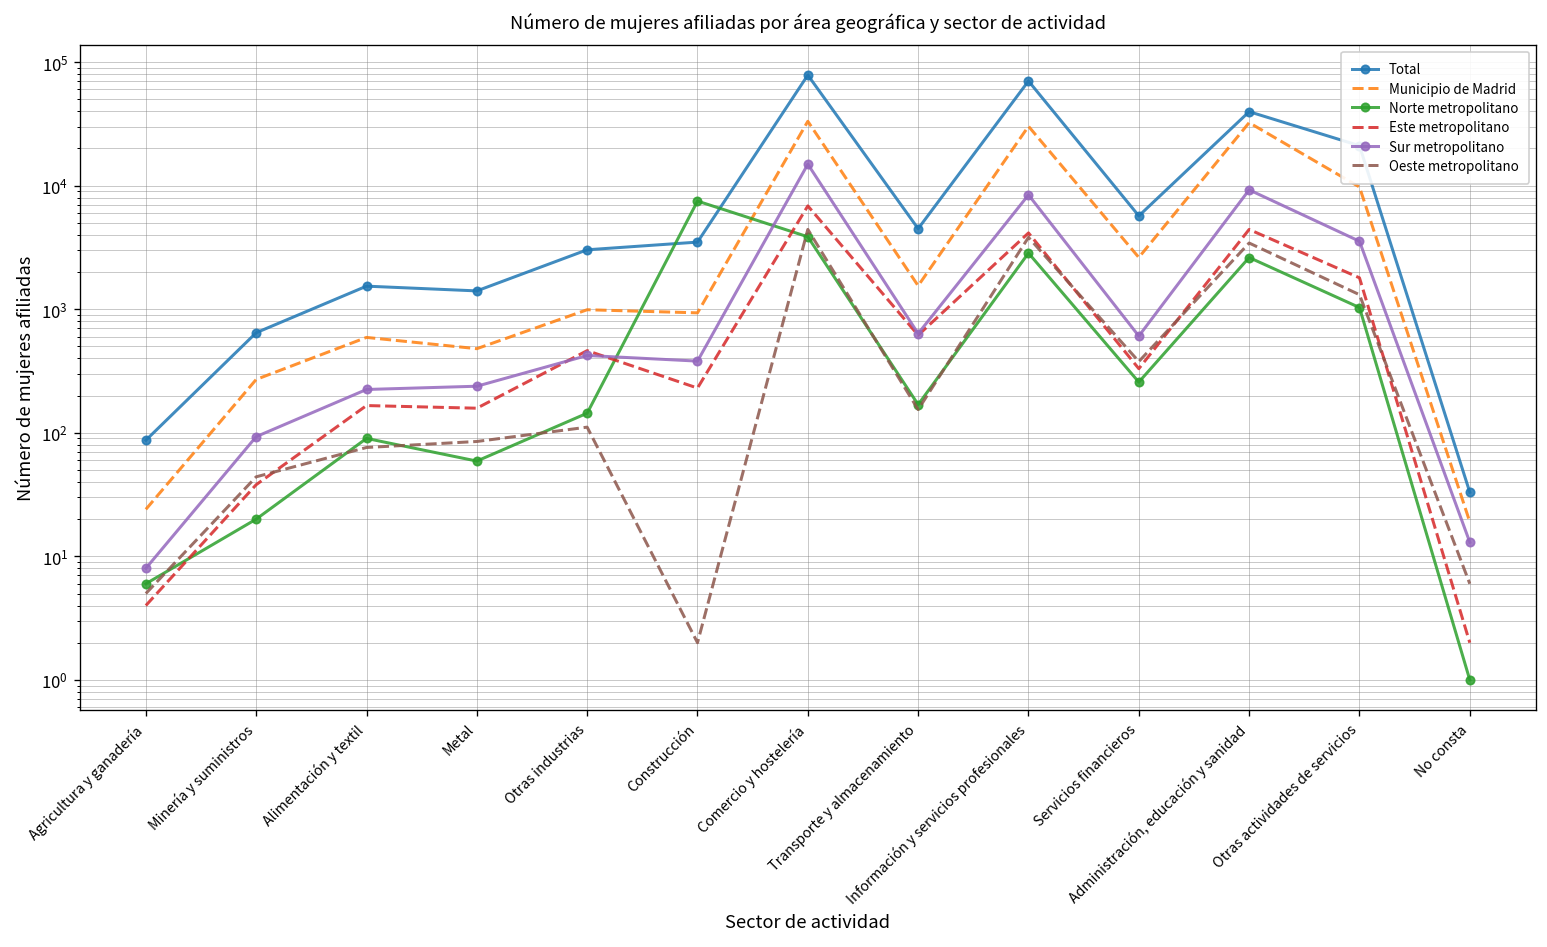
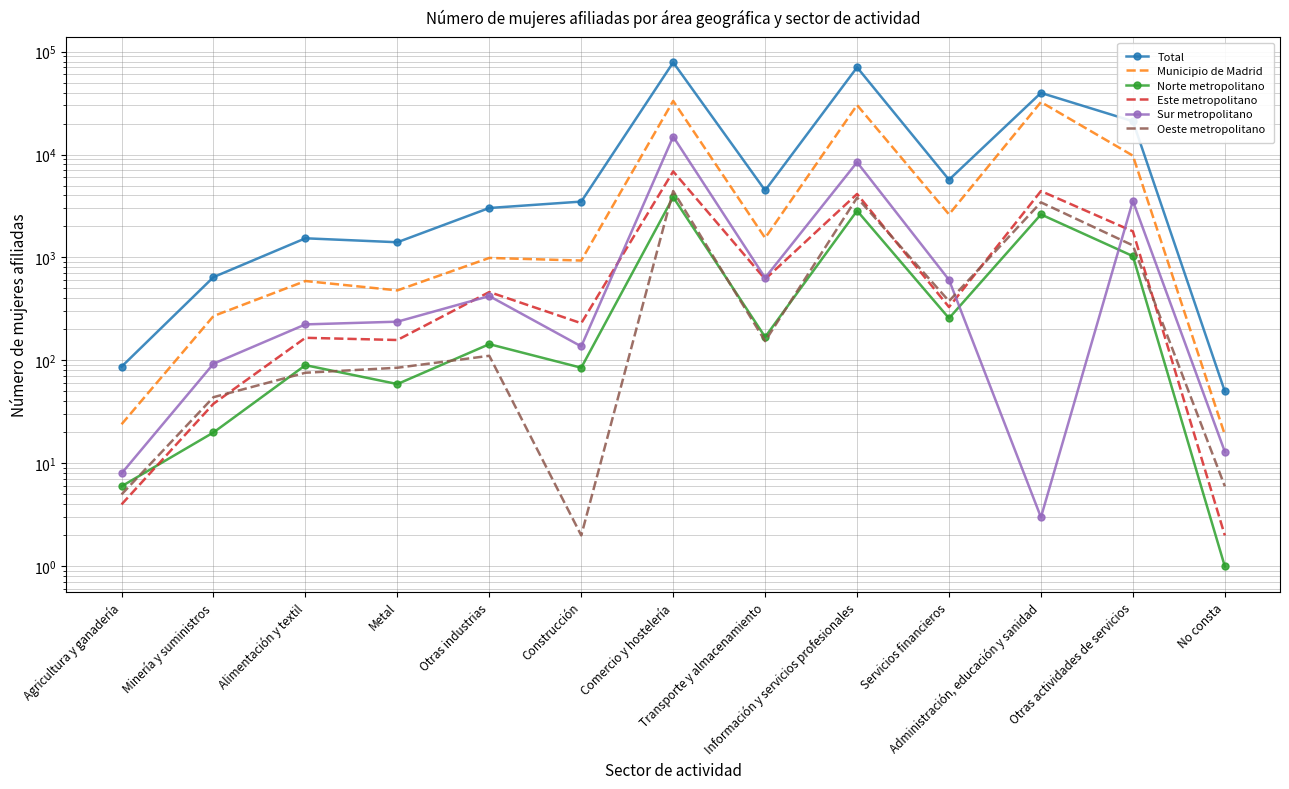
  {
    "Total": {
      "Agricultura y ganadería": 90,
      "Minería y suministros": 600,
      "Alimentación y textil": 1500,
      "Metal": 1400,
      "Otras industrias": 3000,
      "Construcción": 3500,
      "Comercio y hostelería": 80000,
      "Transporte y almacenamiento": 4000,
      "Información y servicios profesionales": 70000,
      "Servicios financieros": 6000,
      "Administración, educación y sanidad": 40000,
-     "No consta": 33
+     "No consta": 50
    },
    "Municipio de Madrid": {
      "Agricultura y ganadería": 24,
      "Minería y suministros": 270,
      "Alimentación y textil": 600,
      "Metal": 500,
      "Otras industrias": 1000,
      "Construcción": 900,
      "Comercio y hostelería": 33000,
      "Transporte y almacenamiento": 1500,
      "Información y servicios profesionales": 30000,
      "Servicios financieros": 2600,
      "Administración, educación y sanidad": 32000,
      "Otras actividades de servicios": 10000,
      "No consta": 19
    },
    "Norte metropolitano": {
      "Agricultura y ganadería": 6,
      "Minería y suministros": 20,
      "Alimentación y textil": 90,
      "Metal": 60,
      "Otras industrias": 140,
-     "Construcción": 7000,
+     "Construcción": 90,
      "Comercio y hostelería": 3900,
      "Transporte y almacenamiento": 170,
      "Información y servicios profesionales": 2800,
      "Servicios financieros": 260,
      "Administración, educación y sanidad": 2600,
      "Otras actividades de servicios": 1000,
      "No consta": 1
    },
    "Este metropolitano": {
      "Agricultura y ganadería": 4,
      "Minería y suministros": 38,
      "Alimentación y textil": 170,
      "Metal": 160,
      "Otras industrias": 500,
      "Construcción": 230,
      "Comercio y hostelería": 7000,
      "Información y servicios profesionales": 4100,
      "Servicios financieros": 330,
      "Administración, educación y sanidad": 4400,
      "Otras actividades de servicios": 1800,
      "No consta": 2
    },
    "Sur metropolitano": {
      "Agricultura y ganadería": 8,
      "Minería y suministros": 90,
      "Alimentación y textil": 220,
      "Metal": 240,
      "Otras industrias": 420,
-     "Construcción": 380,
+     "Construcción": 140,
      "Comercio y hostelería": 15000,
      "Información y servicios profesionales": 8000,
      "Servicios financieros": 600,
-     "Administración, educación y sanidad": 9000,
+     "Administración, educación y sanidad": 3,
      "Otras actividades de servicios": 3500,
      "No consta": 13
    },
    "Oeste metropolitano": {
      "Agricultura y ganadería": 5,
      "Minería y suministros": 44,
      "Alimentación y textil": 80,
      "Metal": 90,
      "Otras industrias": 110,
      "Construcción": 2,
      "Comercio y hostelería": 4400,
      "Transporte y almacenamiento": 150,
      "Información y servicios profesionales": 3800,
      "Servicios financieros": 380,
      "Administración, educación y sanidad": 3400,
      "Otras actividades de servicios": 1300,
      "No consta": 6
    }
  }
